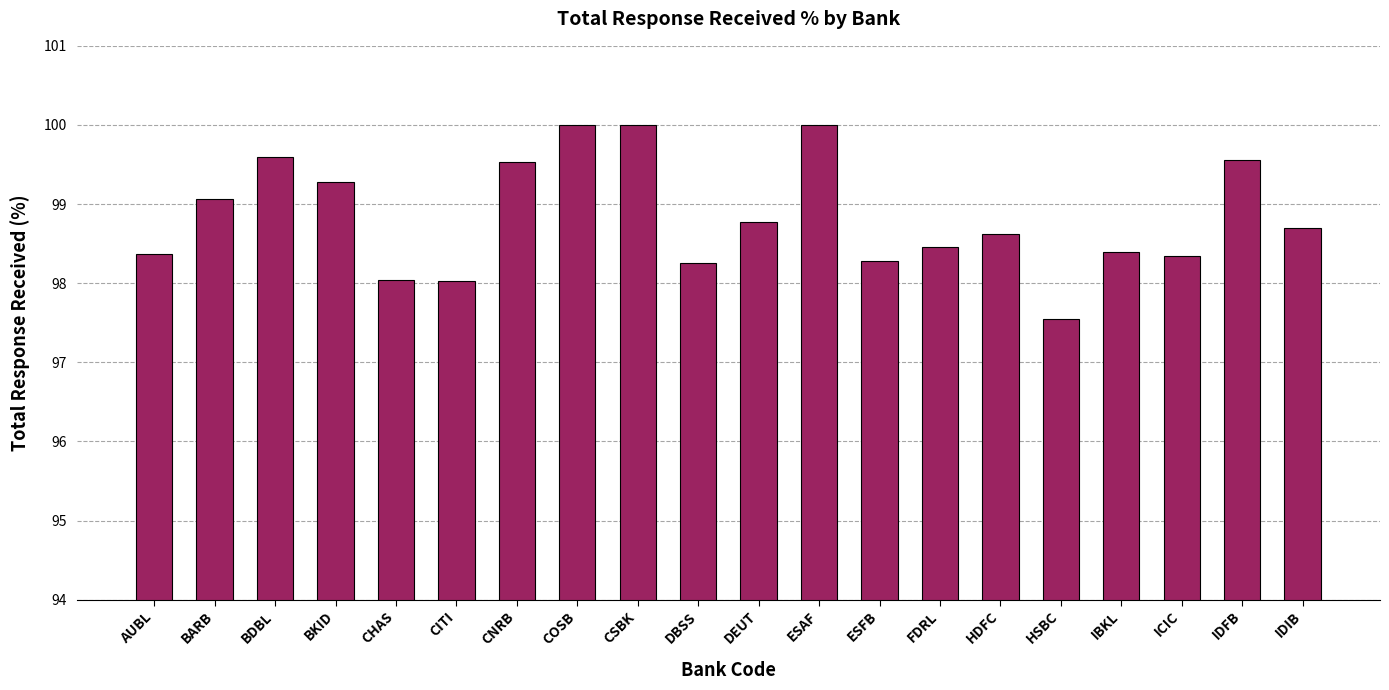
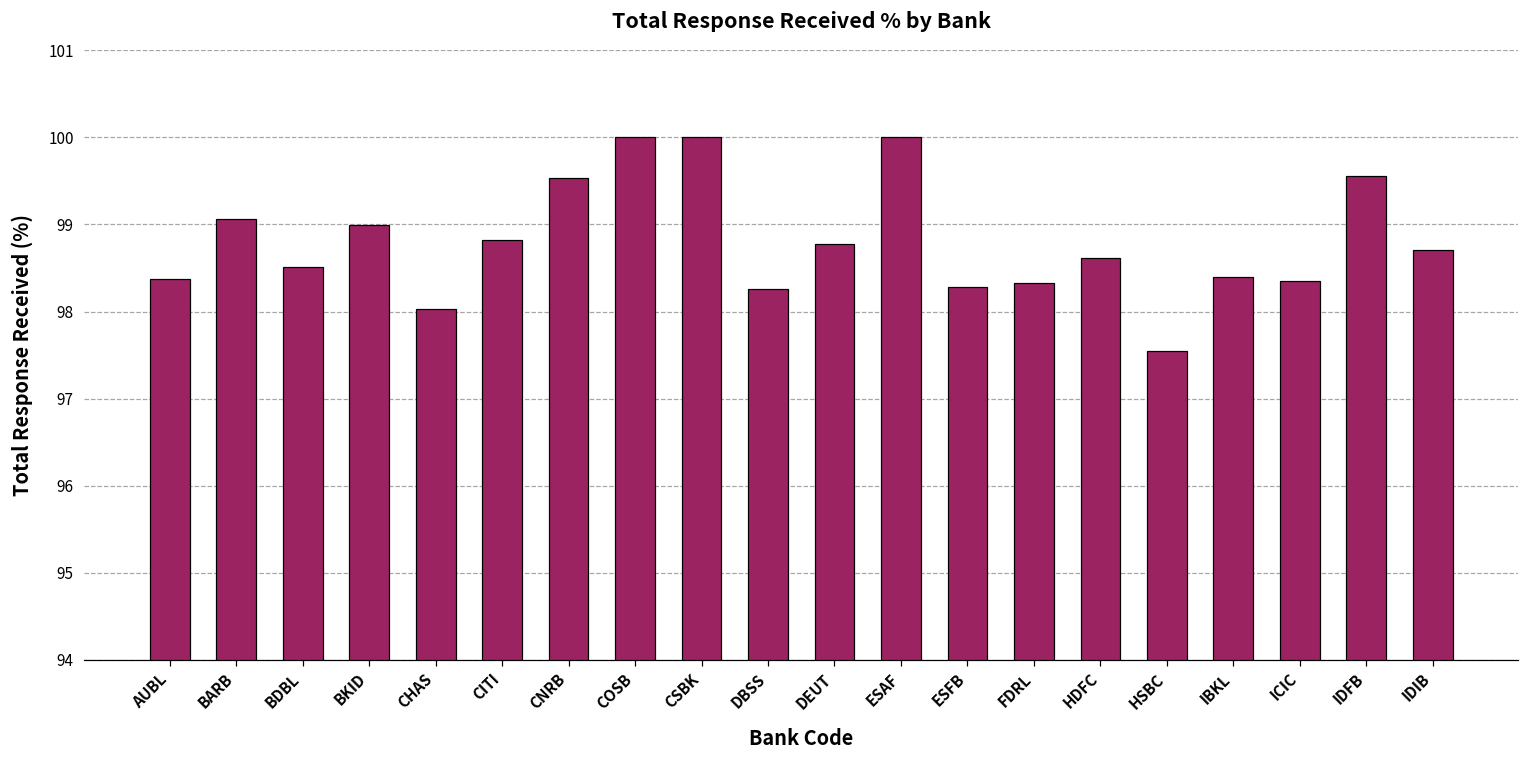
  {
    "AUBL": 98.4,
    "BARB": 99.1,
-   "BDBL": 99.6,
-   "BKID": 99.3,
+   "BDBL": 98.5,
+   "BKID": 99.0,
    "CHAS": 98.0,
-   "CITI": 98.0,
+   "CITI": 98.8,
    "CNRB": 99.5,
    "COSB": 100.0,
    "CSBK": 100.0,
    "DBSS": 98.3,
    "DEUT": 98.8,
    "ESAF": 100.0,
    "ESFB": 98.3,
-   "FDRL": 98.5,
+   "FDRL": 98.3,
    "HDFC": 98.6,
    "HSBC": 97.6,
    "IBKL": 98.4,
    "ICIC": 98.3,
    "IDFB": 99.6,
    "IDIB": 98.7
  }
